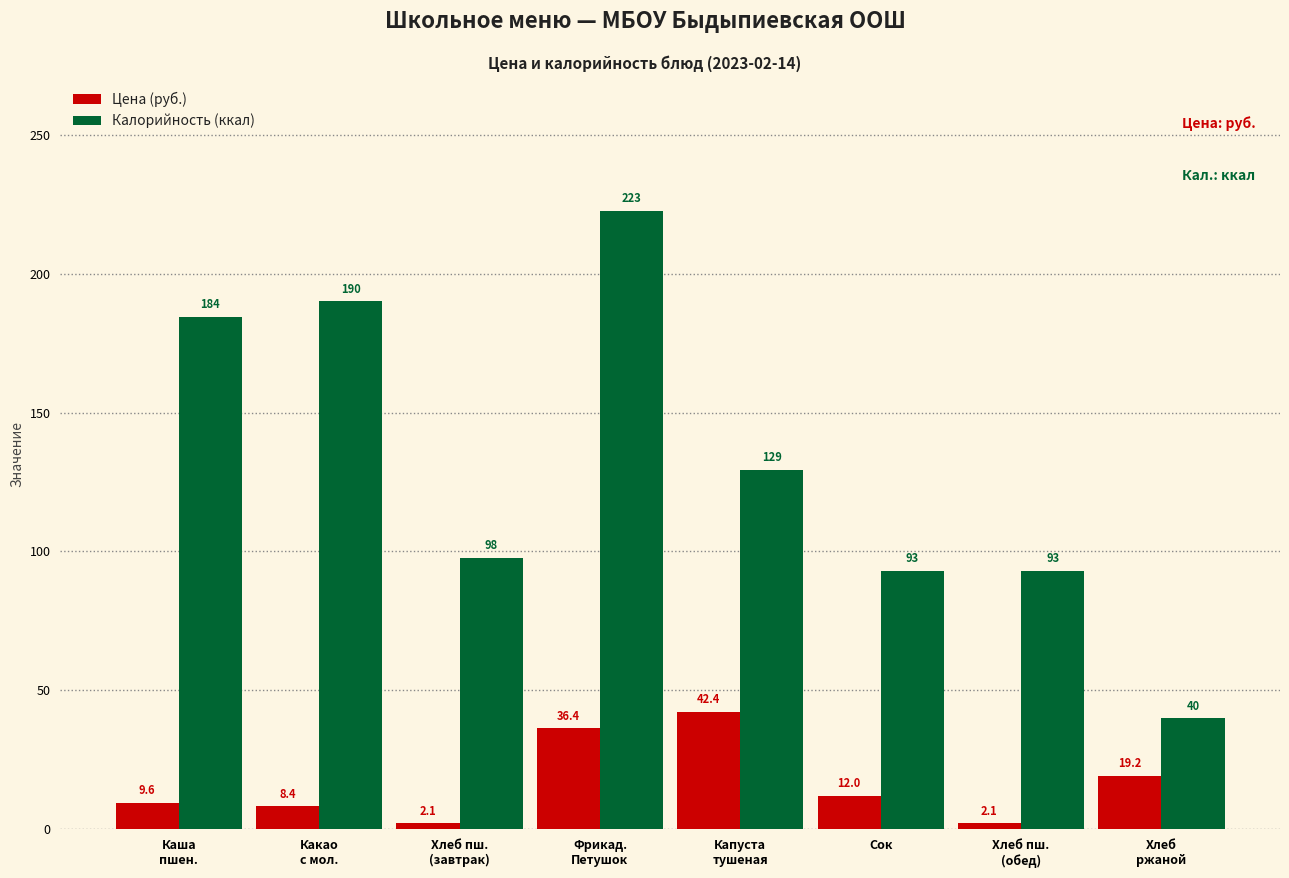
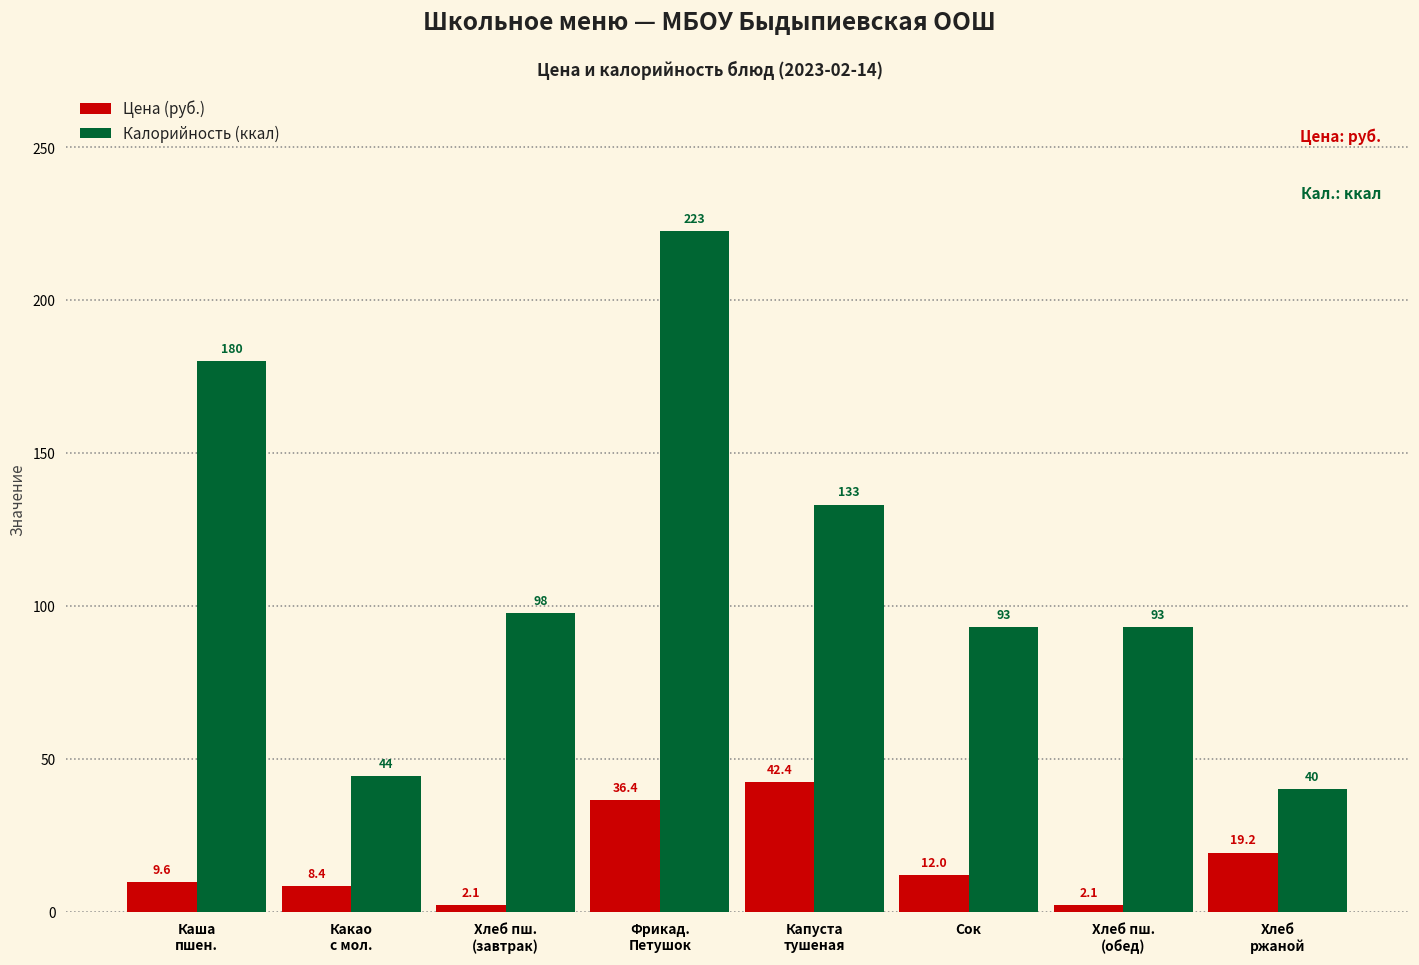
  {
    "Цена (руб.)": {
      "Каша пшен.": 9.6,
      "Какао с мол.": 8.4,
      "Хлеб пш. (завтрак)": 2.1,
      "Фрикад. Петушок": 36.4,
      "Капуста тушеная": 42.4,
      "Сок": 12.0,
      "Хлеб пш. (обед)": 2.1,
      "Хлеб ржаной": 19.2
    },
    "Калорийность (ккал)": {
-     "Каша пшен.": 184,
-     "Какао с мол.": 190,
+     "Каша пшен.": 180,
+     "Какао с мол.": 44,
      "Хлеб пш. (завтрак)": 98,
      "Фрикад. Петушок": 223,
-     "Капуста тушеная": 129,
+     "Капуста тушеная": 133,
      "Сок": 93,
      "Хлеб пш. (обед)": 93,
      "Хлеб ржаной": 40
    }
  }
